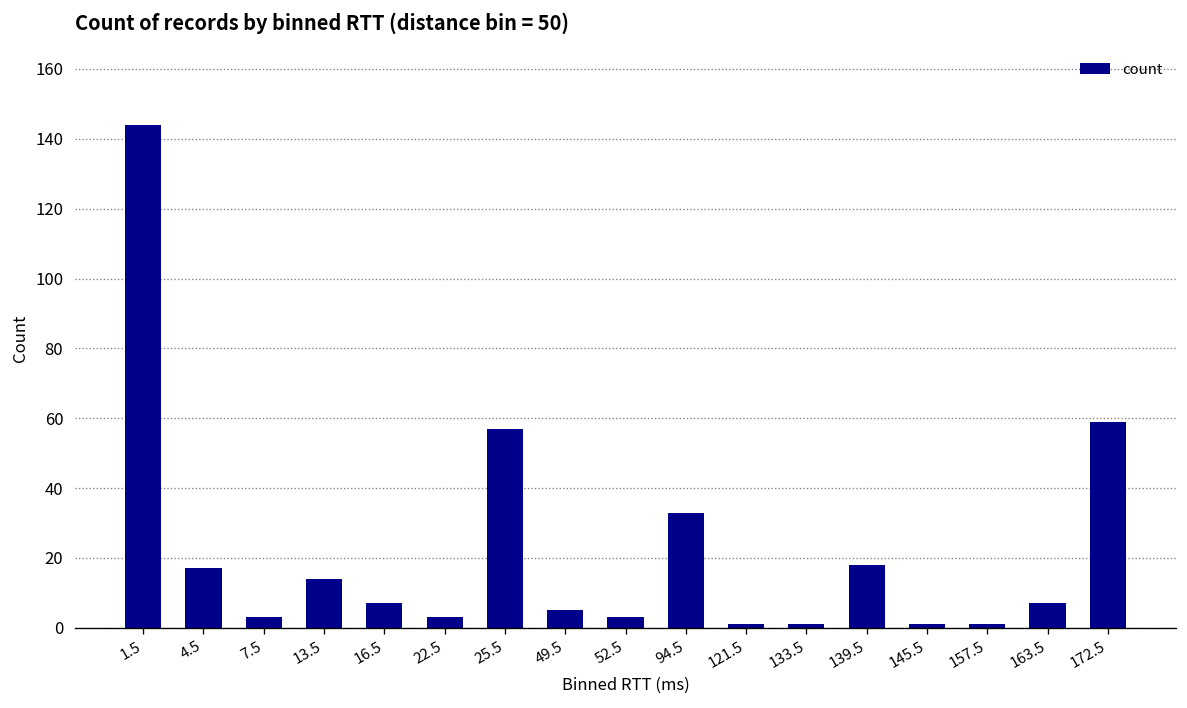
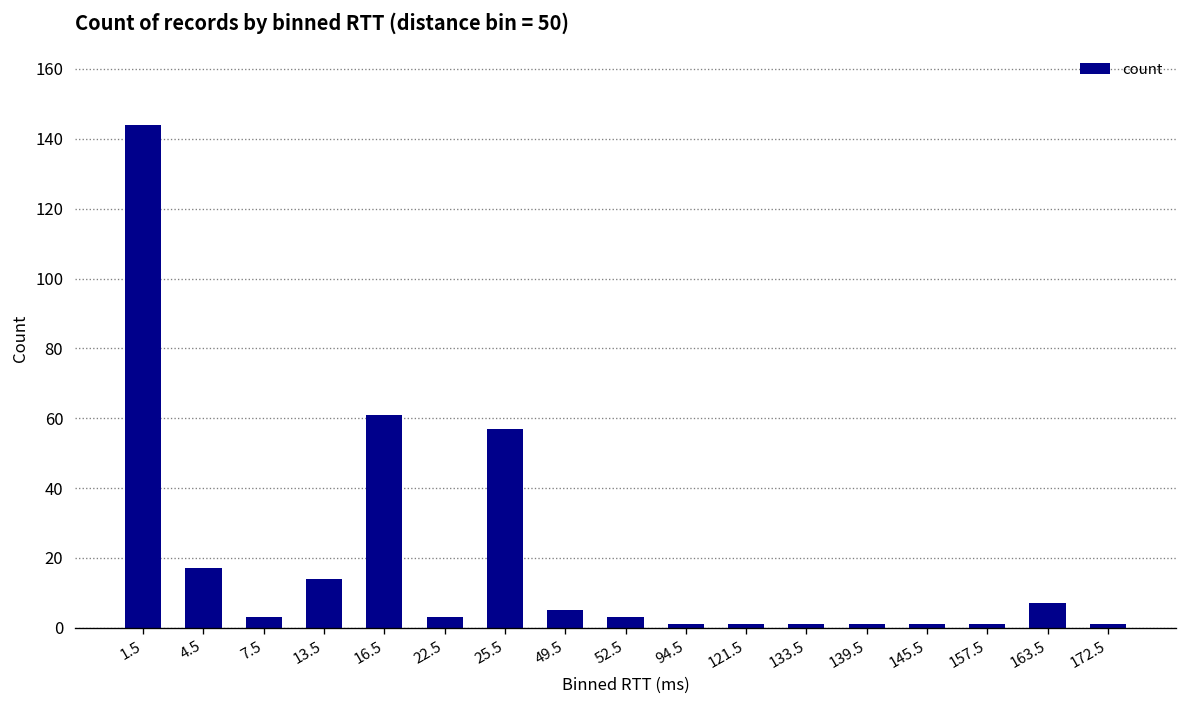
  {
    "1.5": 144,
    "4.5": 17,
    "7.5": 3,
    "13.5": 14,
-   "16.5": 7,
+   "16.5": 61,
    "22.5": 3,
    "25.5": 57,
    "49.5": 5,
    "52.5": 3,
-   "94.5": 33,
+   "94.5": 1,
    "121.5": 1,
    "133.5": 1,
-   "139.5": 18,
+   "139.5": 1,
    "145.5": 1,
    "157.5": 1,
    "163.5": 7,
-   "172.5": 59
+   "172.5": 1
  }
